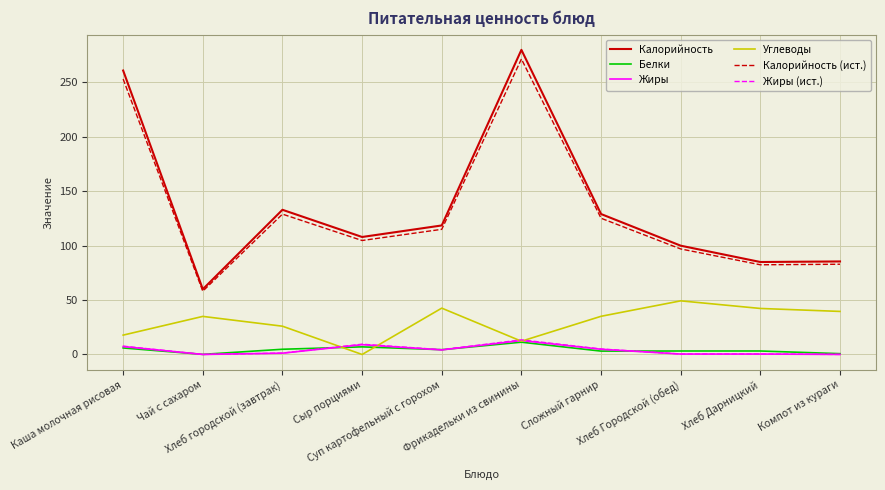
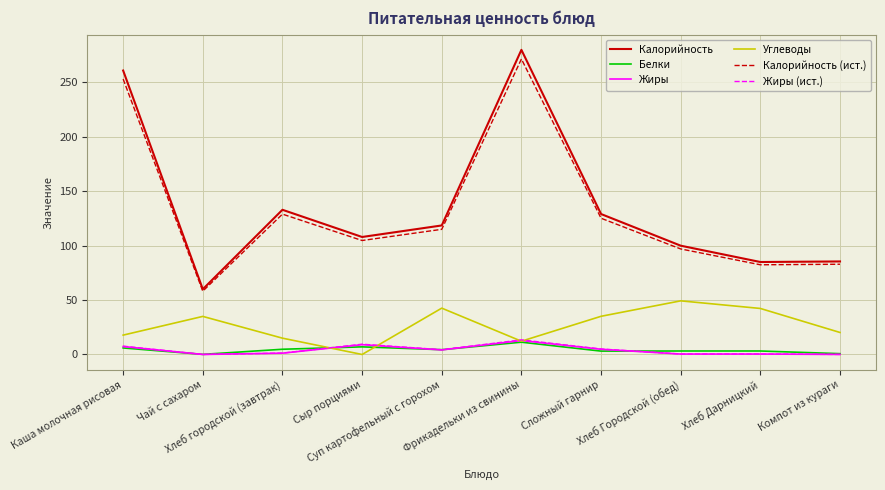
  {
    "Белки": {
      "Хлеб городской (завтрак)": 5,
      "Хлеб Городской (обед)": 3,
      "Хлеб Дарницкий": 3
    },
    "Углеводы": {
      "Каша молочная рисовая": 18,
      "Чай с сахаром": 35,
-     "Хлеб городской (завтрак)": 26,
+     "Хлеб городской (завтрак)": 15,
      "Сыр порциями": 0,
      "Суп картофельный с горохом": 43,
      "Сложный гарнир": 35,
      "Хлеб Городской (обед)": 49,
      "Хлеб Дарницкий": 42,
-     "Компот из кураги": 40
+     "Компот из кураги": 20
    }
  }
